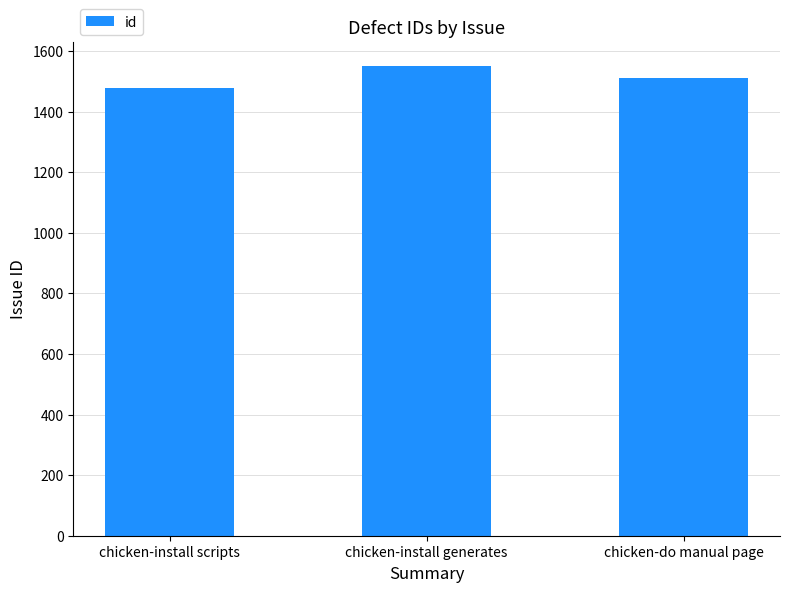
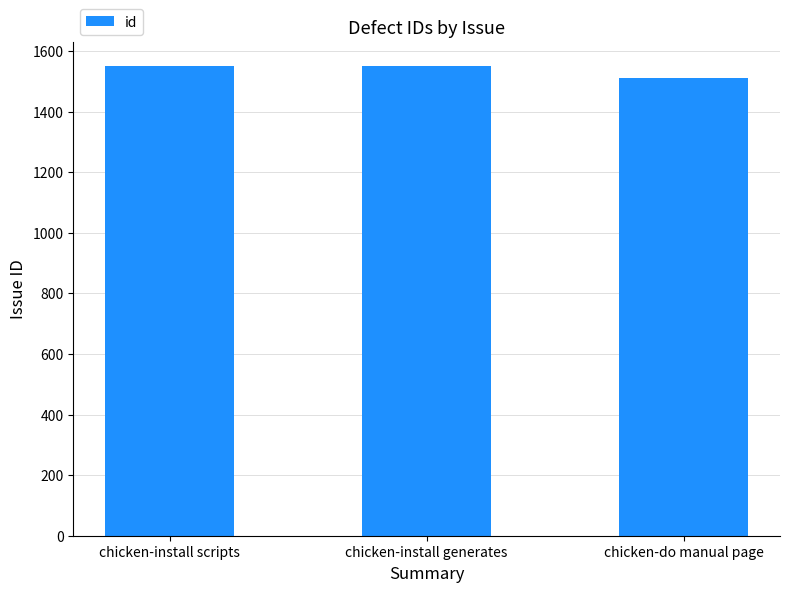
  {
-   "chicken-install scripts": 1480,
+   "chicken-install scripts": 1550,
    "chicken-install generates": 1550,
    "chicken-do manual page": 1510
  }
